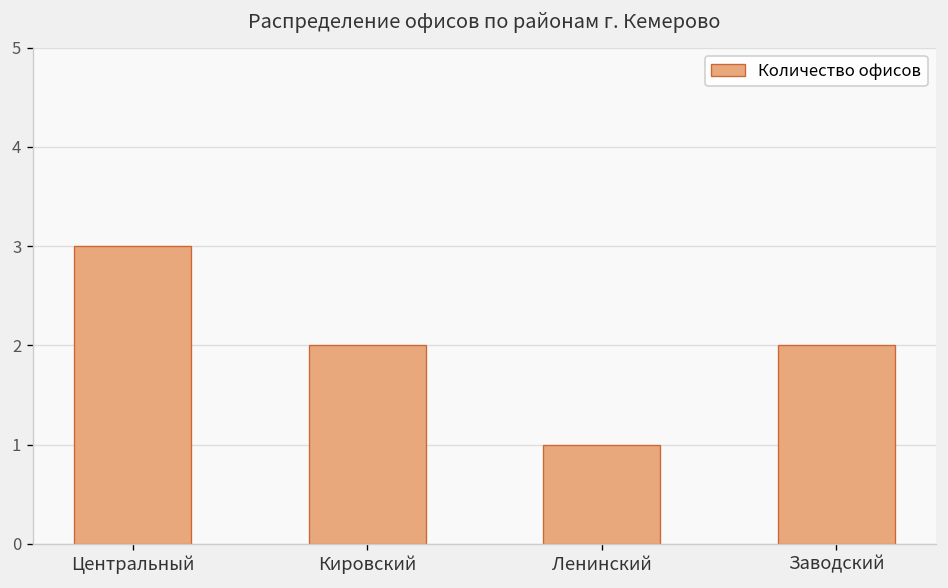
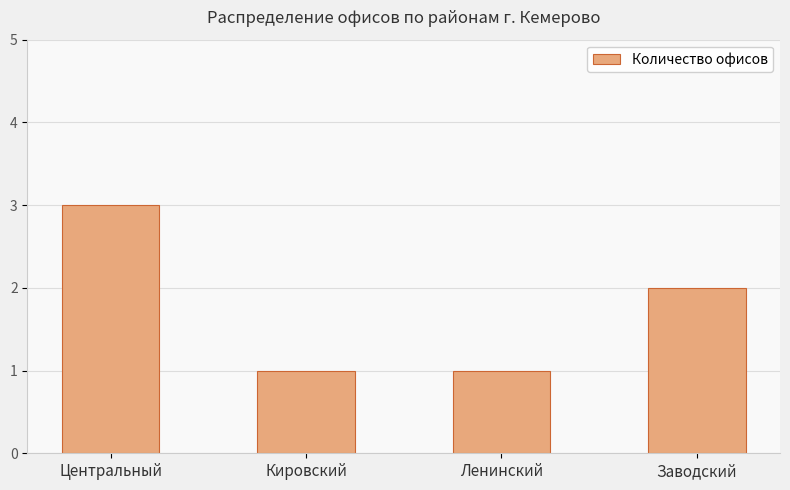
  {
    "Центральный": 3,
-   "Кировский": 2,
+   "Кировский": 1,
    "Ленинский": 1,
    "Заводский": 2
  }
